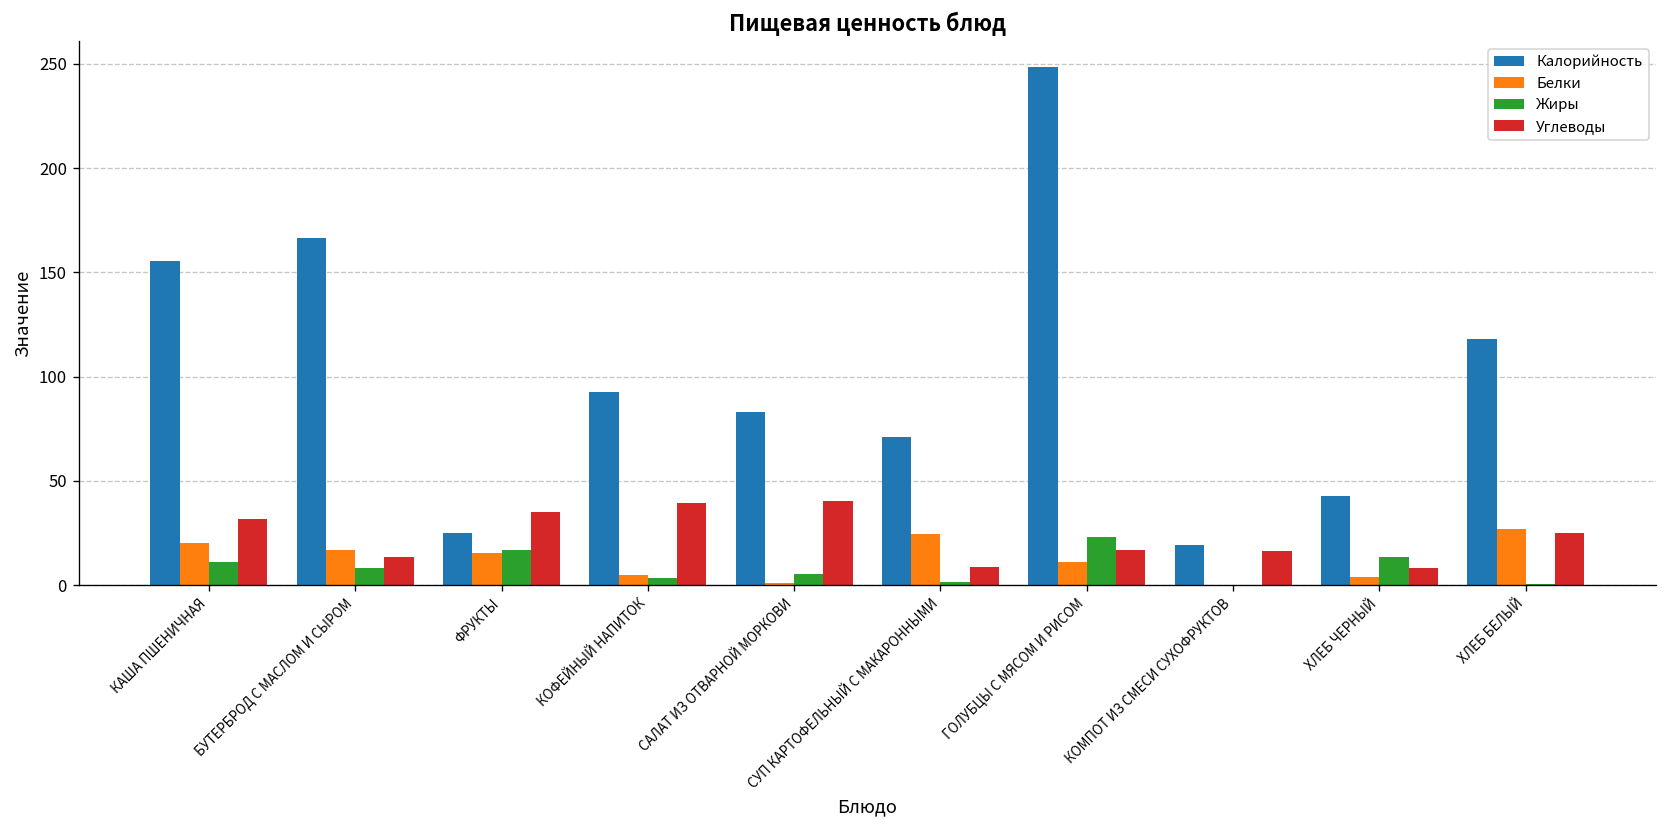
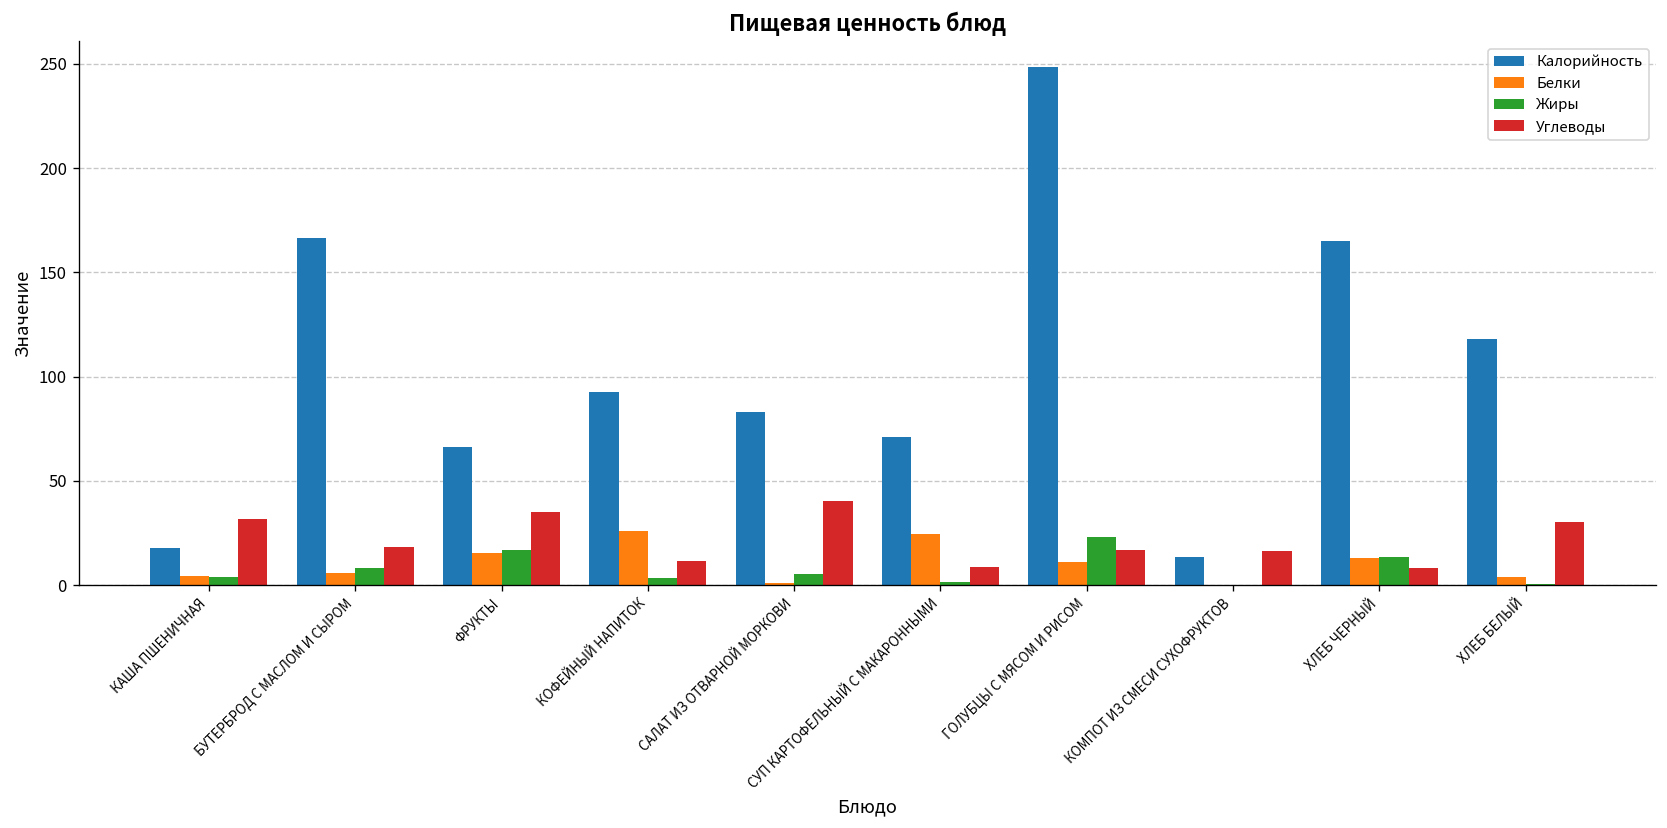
  {
    "Калорийность": {
-     "КАША ПШЕНИЧНАЯ": 156,
+     "КАША ПШЕНИЧНАЯ": 18,
      "БУТЕРБРОД С МАСЛОМ И СЫРОМ": 166,
-     "ФРУКТЫ": 25,
+     "ФРУКТЫ": 66,
      "КОФЕЙНЫЙ НАПИТОК": 93,
      "САЛАТ ИЗ ОТВАРНОЙ МОРКОВИ": 83,
      "СУП КАРТОФЕЛЬНЫЙ С МАКАРОННЫМИ": 71,
      "ГОЛУБЦЫ С МЯСОМ И РИСОМ": 249,
-     "КОМПОТ ИЗ СМЕСИ СУХОФРУКТОВ": 19,
-     "ХЛЕБ ЧЕРНЫЙ": 43,
+     "КОМПОТ ИЗ СМЕСИ СУХОФРУКТОВ": 13,
+     "ХЛЕБ ЧЕРНЫЙ": 165,
      "ХЛЕБ БЕЛЫЙ": 118
    },
    "Белки": {
-     "КАША ПШЕНИЧНАЯ": 20,
-     "БУТЕРБРОД С МАСЛОМ И СЫРОМ": 17,
+     "КАША ПШЕНИЧНАЯ": 4,
+     "БУТЕРБРОД С МАСЛОМ И СЫРОМ": 6,
      "ФРУКТЫ": 15,
-     "КОФЕЙНЫЙ НАПИТОК": 5,
+     "КОФЕЙНЫЙ НАПИТОК": 26,
      "СУП КАРТОФЕЛЬНЫЙ С МАКАРОННЫМИ": 25,
      "ГОЛУБЦЫ С МЯСОМ И РИСОМ": 11,
      "КОМПОТ ИЗ СМЕСИ СУХОФРУКТОВ": 0,
-     "ХЛЕБ ЧЕРНЫЙ": 4,
-     "ХЛЕБ БЕЛЫЙ": 27
+     "ХЛЕБ ЧЕРНЫЙ": 13,
+     "ХЛЕБ БЕЛЫЙ": 4
    },
    "Жиры": {
-     "КАША ПШЕНИЧНАЯ": 11,
+     "КАША ПШЕНИЧНАЯ": 4,
      "БУТЕРБРОД С МАСЛОМ И СЫРОМ": 8,
      "ФРУКТЫ": 17,
      "КОФЕЙНЫЙ НАПИТОК": 3,
      "САЛАТ ИЗ ОТВАРНОЙ МОРКОВИ": 5,
      "ГОЛУБЦЫ С МЯСОМ И РИСОМ": 23,
      "КОМПОТ ИЗ СМЕСИ СУХОФРУКТОВ": 0,
      "ХЛЕБ ЧЕРНЫЙ": 14
    },
    "Углеводы": {
      "КАША ПШЕНИЧНАЯ": 32,
-     "БУТЕРБРОД С МАСЛОМ И СЫРОМ": 14,
+     "БУТЕРБРОД С МАСЛОМ И СЫРОМ": 19,
      "ФРУКТЫ": 35,
-     "КОФЕЙНЫЙ НАПИТОК": 39,
+     "КОФЕЙНЫЙ НАПИТОК": 12,
      "САЛАТ ИЗ ОТВАРНОЙ МОРКОВИ": 41,
      "СУП КАРТОФЕЛЬНЫЙ С МАКАРОННЫМИ": 9,
      "ГОЛУБЦЫ С МЯСОМ И РИСОМ": 17,
      "КОМПОТ ИЗ СМЕСИ СУХОФРУКТОВ": 16,
      "ХЛЕБ ЧЕРНЫЙ": 8,
-     "ХЛЕБ БЕЛЫЙ": 25
+     "ХЛЕБ БЕЛЫЙ": 30
    }
  }
